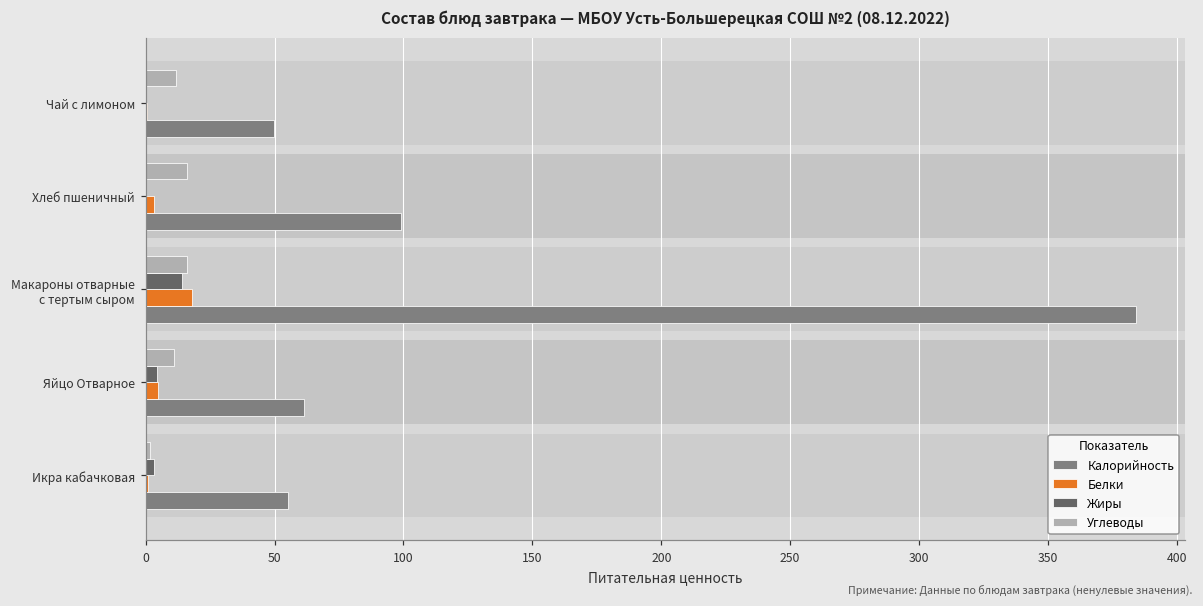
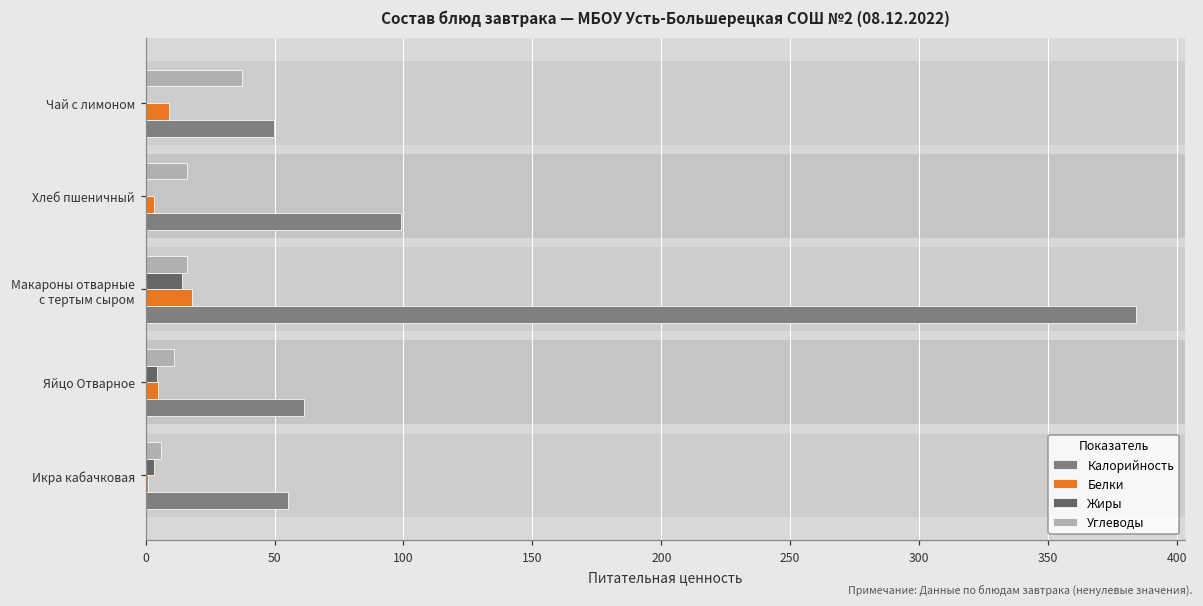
  {
    "Белки": {
-     "Чай с лимоном": 0,
+     "Чай с лимоном": 9,
      "Хлеб пшеничный": 3,
      "Макароны отварные с тертым сыром": 18,
      "Яйцо Отварное": 5
    },
    "Углеводы": {
-     "Чай с лимоном": 12,
+     "Чай с лимоном": 37,
      "Хлеб пшеничный": 16,
      "Макароны отварные с тертым сыром": 16,
      "Яйцо Отварное": 11,
-     "Икра кабачковая": 2
+     "Икра кабачковая": 6
    }
  }
